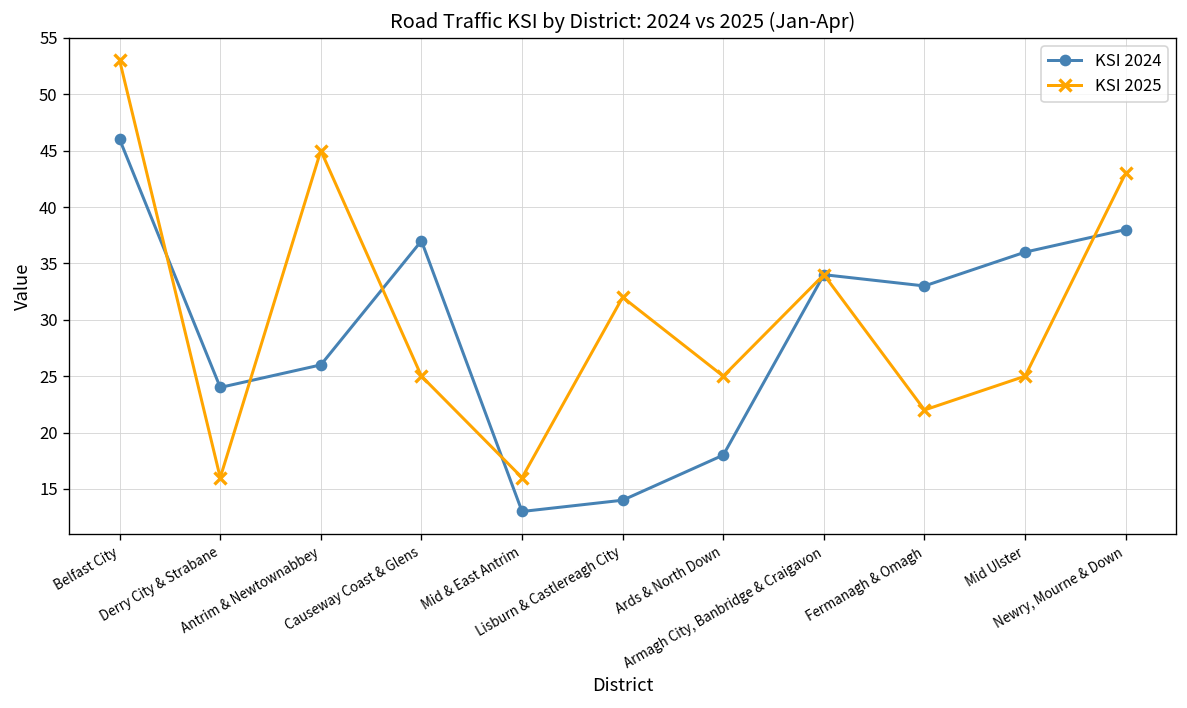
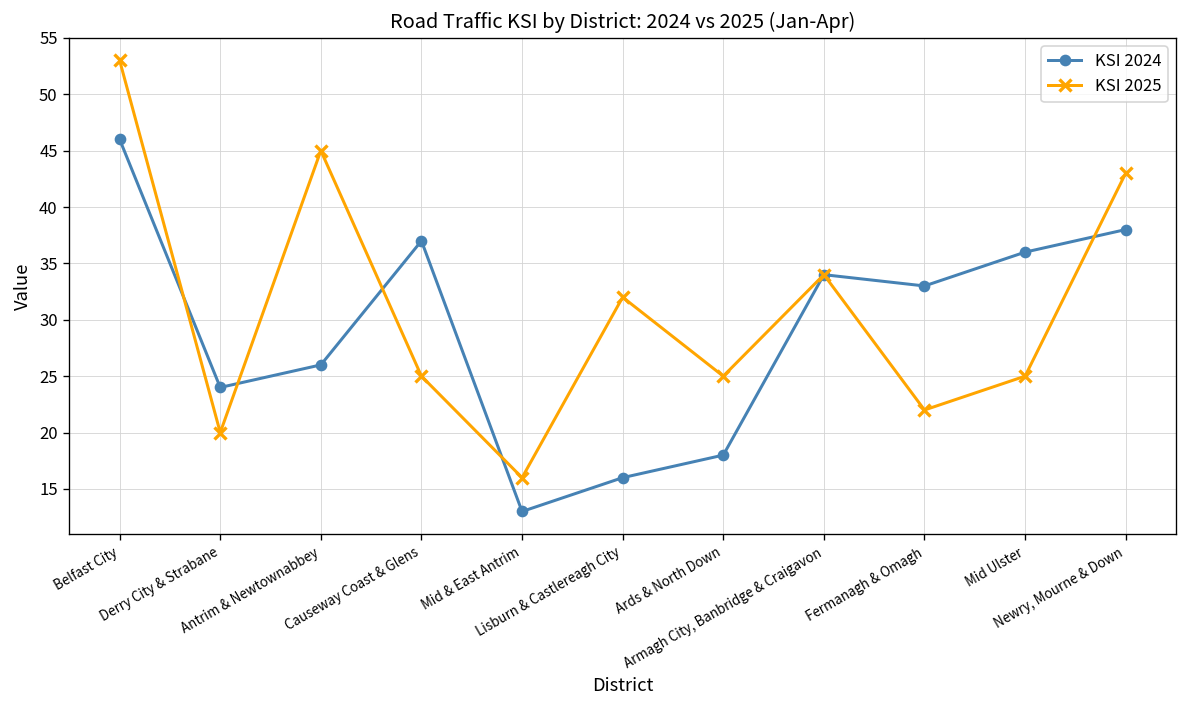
  {
    "KSI 2024": {
      "Belfast City": 46,
      "Derry City & Strabane": 24,
      "Antrim & Newtownabbey": 26,
      "Causeway Coast & Glens": 37,
      "Mid & East Antrim": 13,
-     "Lisburn & Castlereagh City": 14,
+     "Lisburn & Castlereagh City": 16,
      "Ards & North Down": 18,
      "Fermanagh & Omagh": 33,
      "Mid Ulster": 36,
      "Newry, Mourne & Down": 38
    },
    "KSI 2025": {
      "Belfast City": 53,
-     "Derry City & Strabane": 16,
+     "Derry City & Strabane": 20,
      "Antrim & Newtownabbey": 45,
      "Causeway Coast & Glens": 25,
      "Mid & East Antrim": 16,
      "Lisburn & Castlereagh City": 32,
      "Ards & North Down": 25,
      "Fermanagh & Omagh": 22,
      "Mid Ulster": 25,
      "Newry, Mourne & Down": 43
    }
  }
